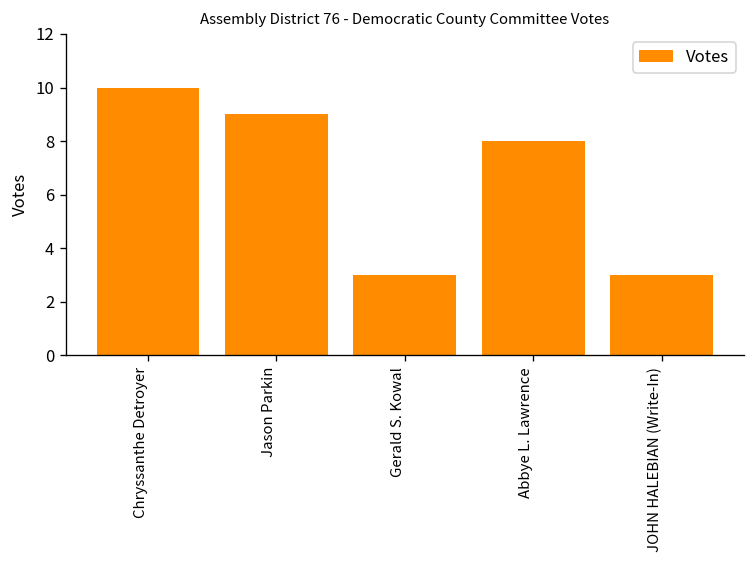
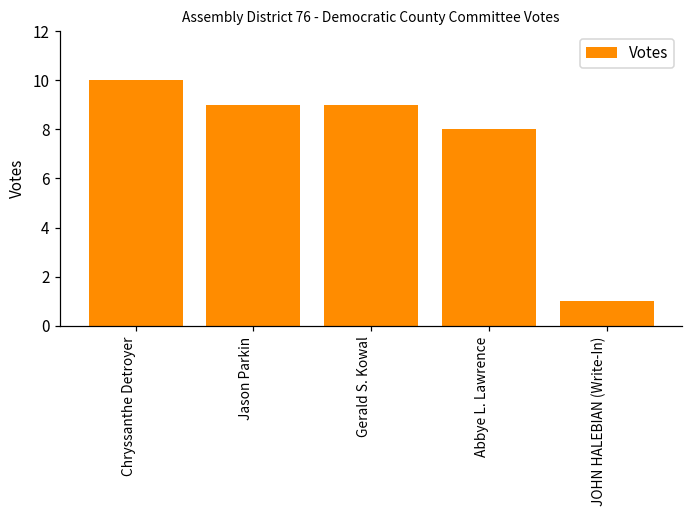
  {
    "Chryssanthe Detroyer": 10,
    "Jason Parkin": 9,
-   "Gerald S. Kowal": 3,
+   "Gerald S. Kowal": 9,
    "Abbye L. Lawrence": 8,
-   "JOHN HALEBIAN (Write-In)": 3
+   "JOHN HALEBIAN (Write-In)": 1
  }
